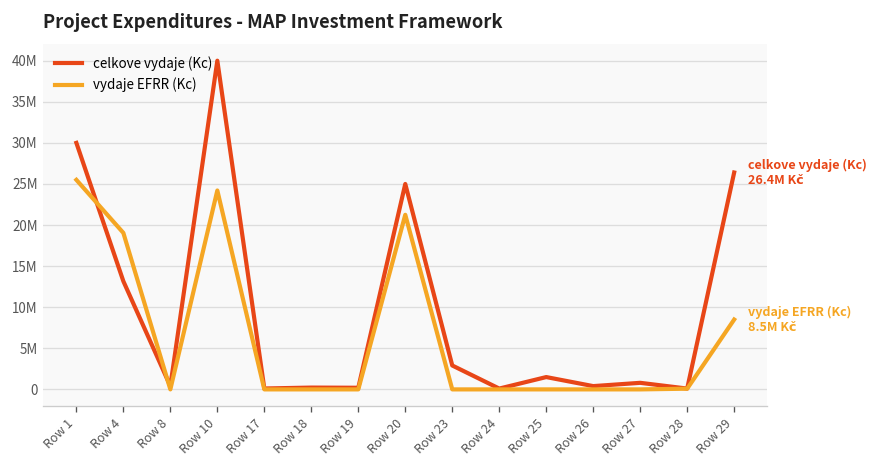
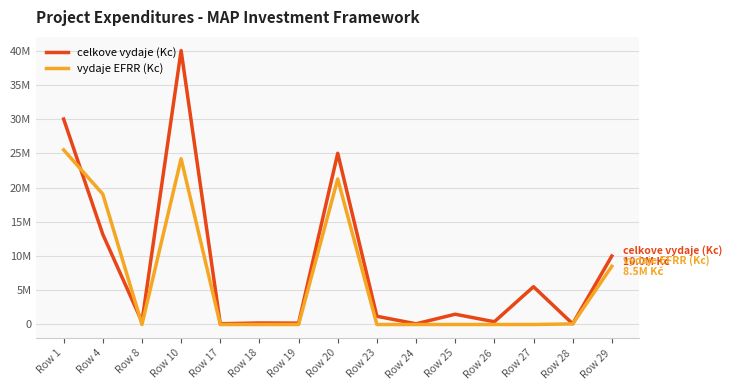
  {
    "celkove vydaje (Kc)": {
-     "Row 23": "3000000",
-     "Row 27": "1000000",
-     "Row 29": "26.4M"
+     "Row 23": "1000000",
+     "Row 27": "6000000",
+     "Row 29": "10.0M"
    },
    "vydaje EFRR (Kc)": {
      "Row 1": "26000000",
      "Row 4": "19000000",
      "Row 8": "0",
      "Row 10": "24000000",
      "Row 20": "21000000",
      "Row 23": "0",
      "Row 25": "0",
      "Row 26": "0",
      "Row 27": "0"
    }
  }
